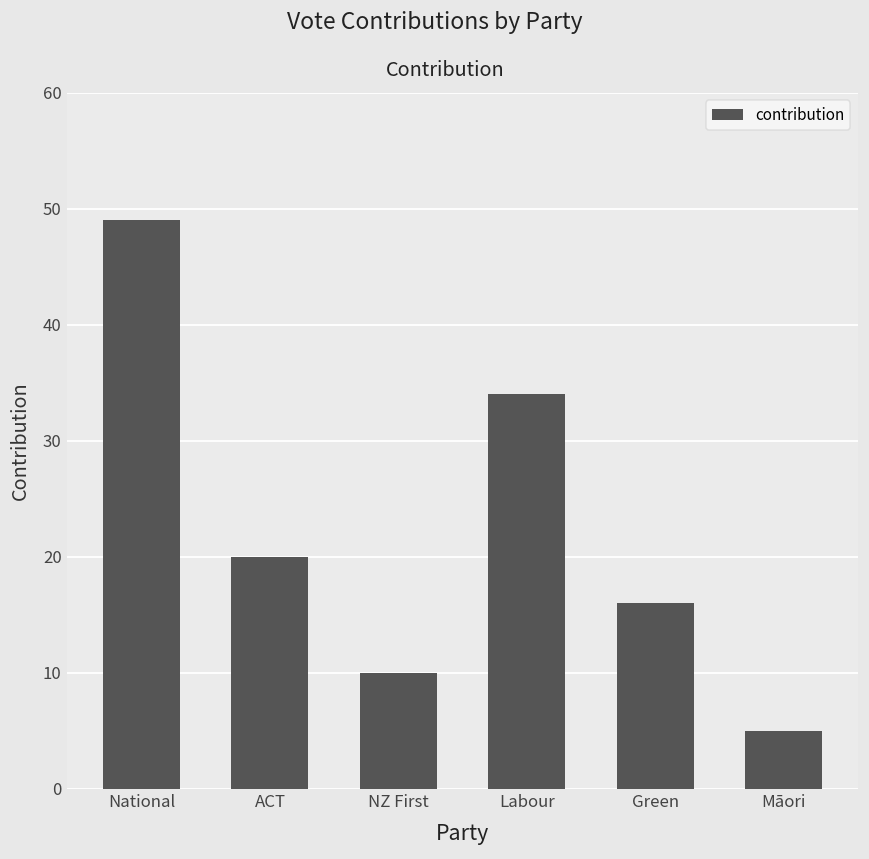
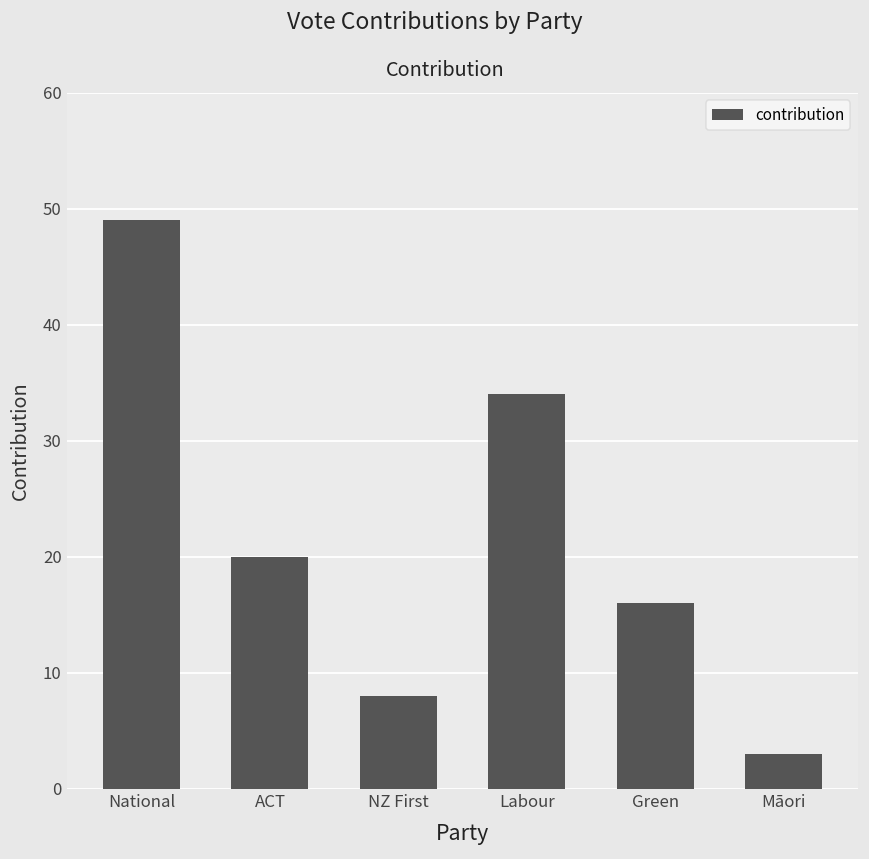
  {
    "National": 49,
    "ACT": 20,
-   "NZ First": 10,
+   "NZ First": 8,
    "Labour": 34,
    "Green": 16,
-   "Māori": 5
+   "Māori": 3
  }
